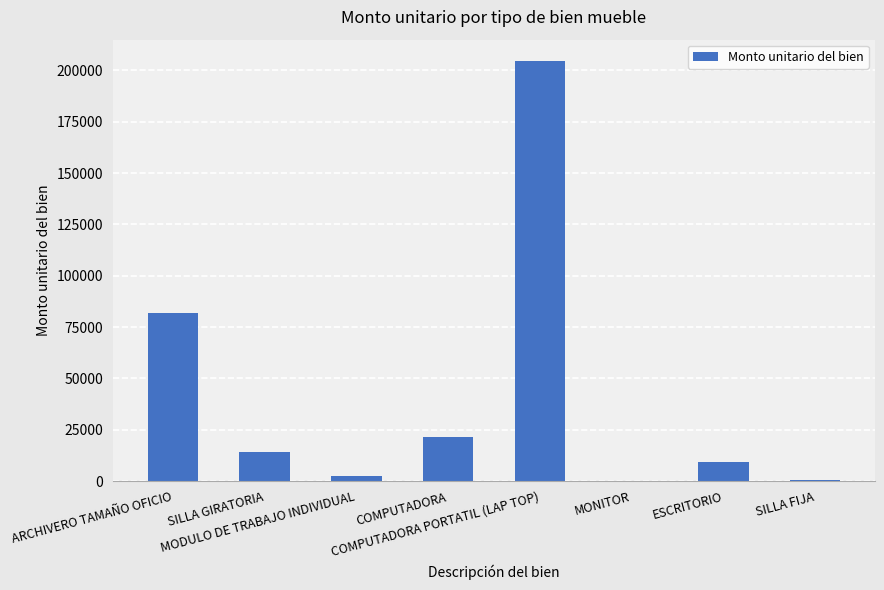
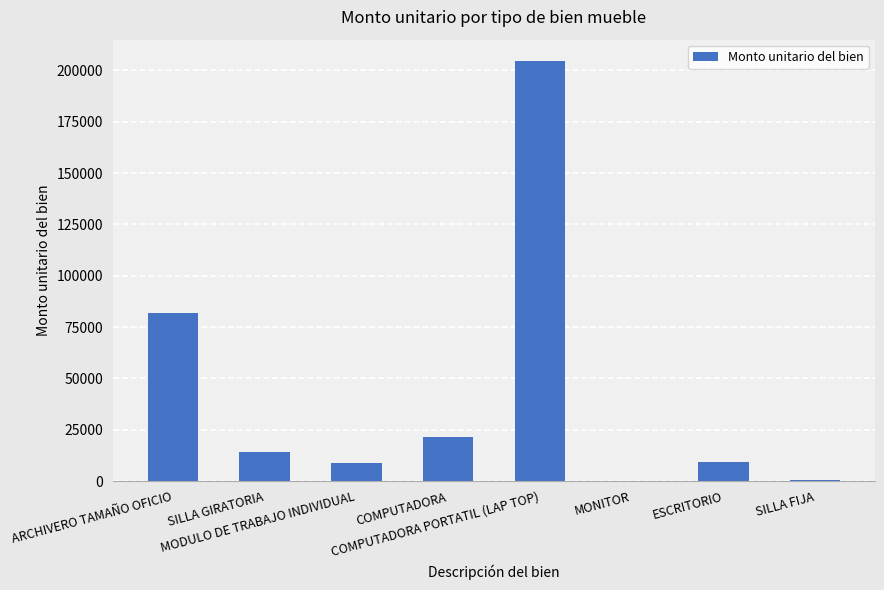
  {
    "ARCHIVERO TAMAÑO OFICIO": 82000,
    "SILLA GIRATORIA": 14000,
-   "MODULO DE TRABAJO INDIVIDUAL": 3000,
+   "MODULO DE TRABAJO INDIVIDUAL": 9000,
    "COMPUTADORA": 22000,
    "COMPUTADORA PORTATIL (LAP TOP)": 205000,
    "MONITOR": 0,
    "ESCRITORIO": 9000
  }
